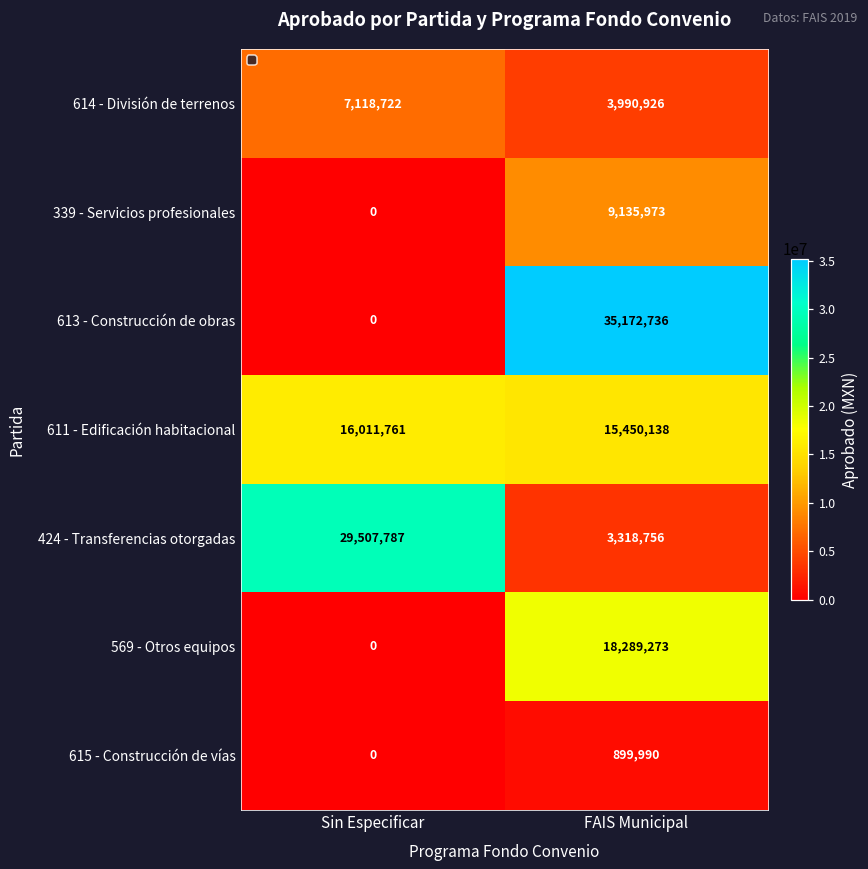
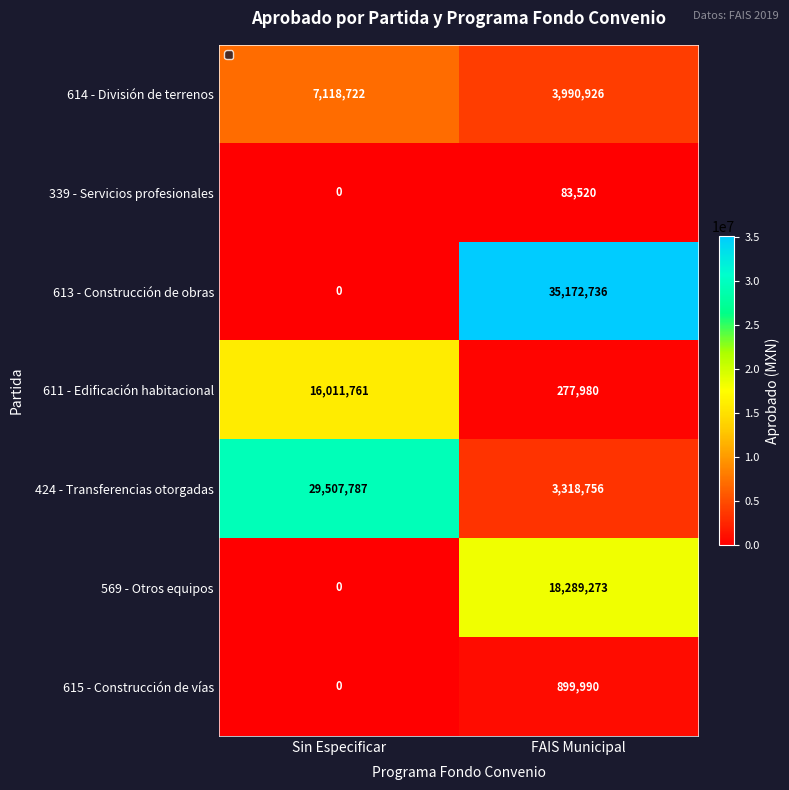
  {
    "614 - División de terrenos": {
      "Sin Especificar": "7,118,722",
      "FAIS Municipal": "3,990,926"
    },
    "339 - Servicios profesionales": {
      "Sin Especificar": "0",
-     "FAIS Municipal": "9,135,973"
+     "FAIS Municipal": "83,520"
    },
    "613 - Construcción de obras": {
      "Sin Especificar": "0",
      "FAIS Municipal": "35,172,736"
    },
    "611 - Edificación habitacional": {
      "Sin Especificar": "16,011,761",
-     "FAIS Municipal": "15,450,138"
+     "FAIS Municipal": "277,980"
    },
    "424 - Transferencias otorgadas": {
      "Sin Especificar": "29,507,787",
      "FAIS Municipal": "3,318,756"
    },
    "569 - Otros equipos": {
      "Sin Especificar": "0",
      "FAIS Municipal": "18,289,273"
    },
    "615 - Construcción de vías": {
      "Sin Especificar": "0",
      "FAIS Municipal": "899,990"
    }
  }
